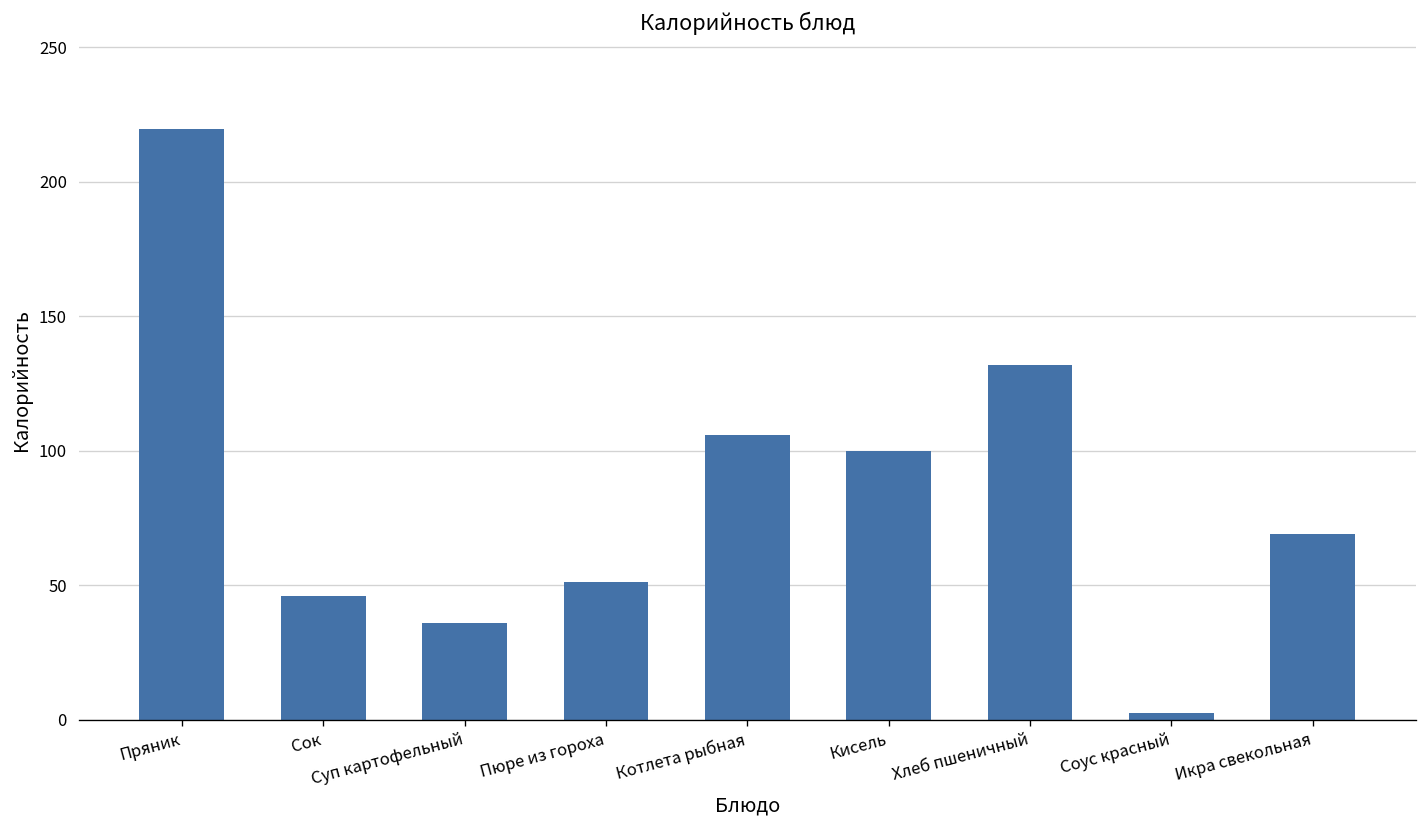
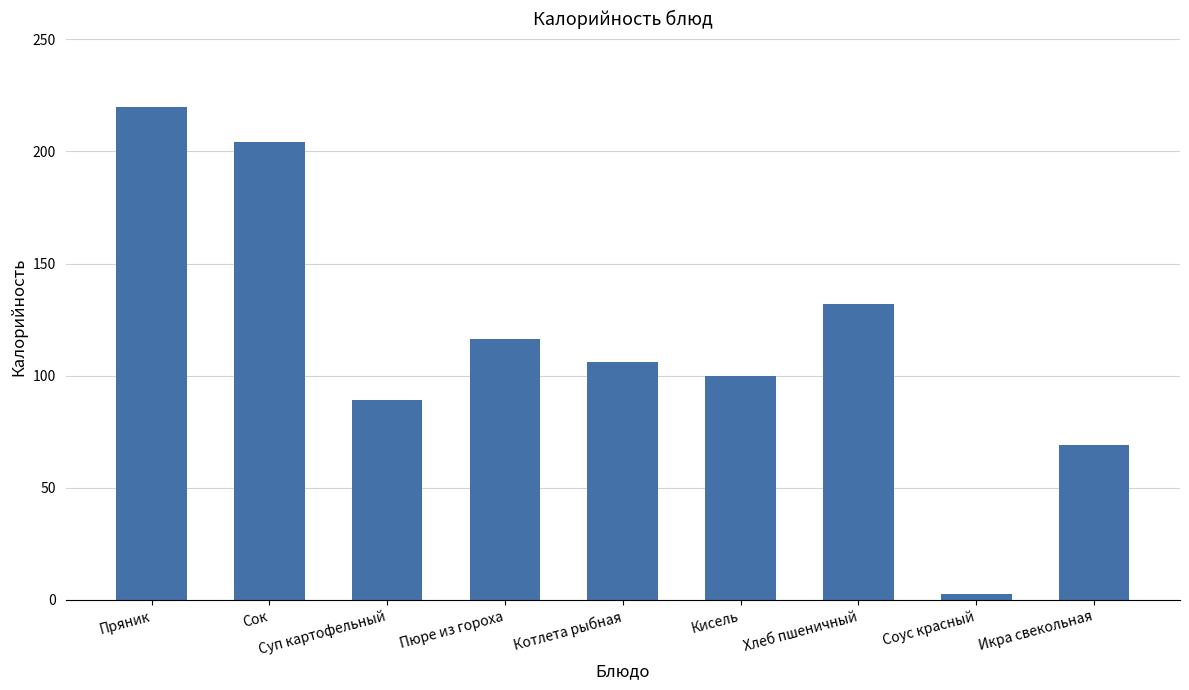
  {
    "Пряник": 220,
-   "Сок": 46,
-   "Суп картофельный": 36,
-   "Пюре из гороха": 51,
+   "Сок": 204,
+   "Суп картофельный": 89,
+   "Пюре из гороха": 116,
    "Котлета рыбная": 106,
    "Кисель": 100,
    "Хлеб пшеничный": 132,
    "Соус красный": 3,
    "Икра свекольная": 69
  }
